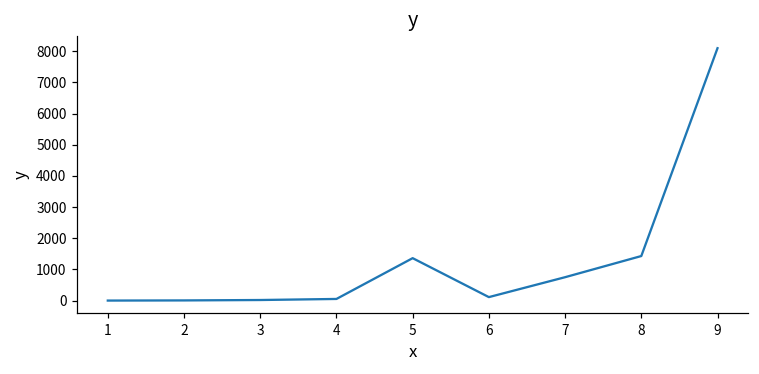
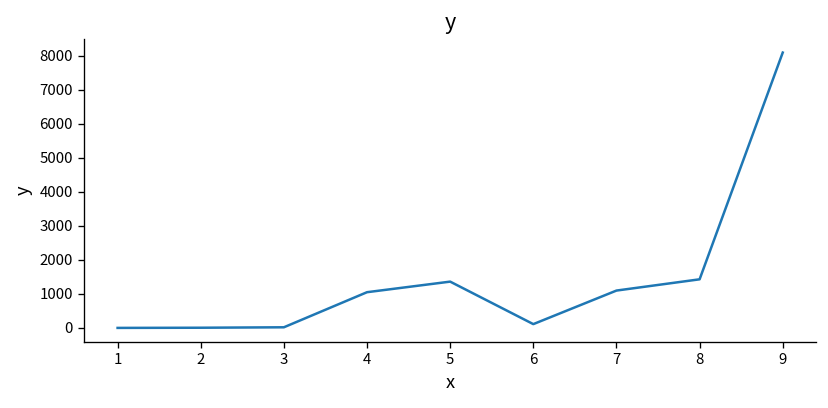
  {
    "1": 0,
    "2": 0,
    "3": 0,
-   "4": 100,
+   "4": 1100,
    "5": 1400,
    "6": 100,
-   "7": 800,
+   "7": 1100,
    "8": 1400,
    "9": 8100
  }
